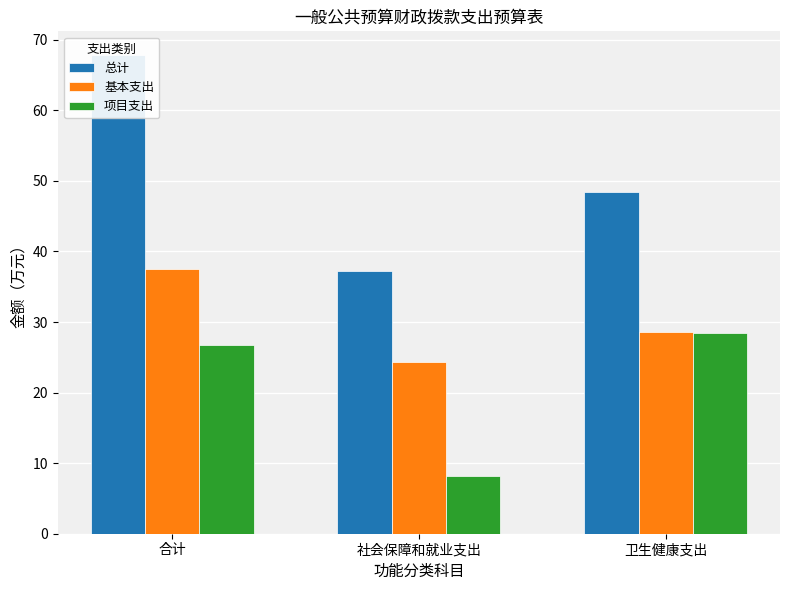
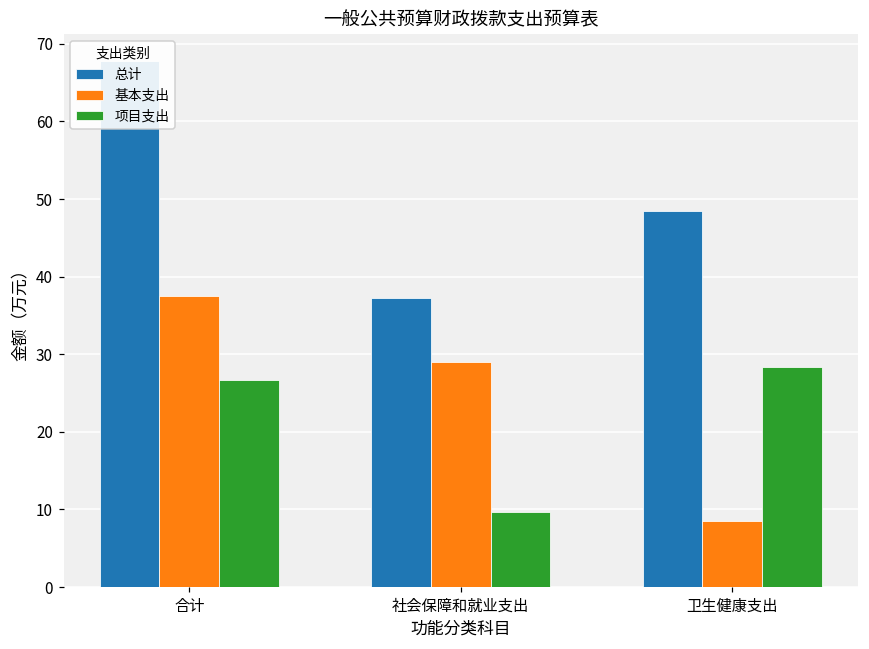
  {
    "总计": {
      "社会保障和就业支出": 37,
      "卫生健康支出": 48
    },
    "基本支出": {
      "合计": 38,
-     "社会保障和就业支出": 24,
-     "卫生健康支出": 29
+     "社会保障和就业支出": 29,
+     "卫生健康支出": 9
    },
    "项目支出": {
      "合计": 27,
-     "社会保障和就业支出": 8,
+     "社会保障和就业支出": 10,
      "卫生健康支出": 28
    }
  }
